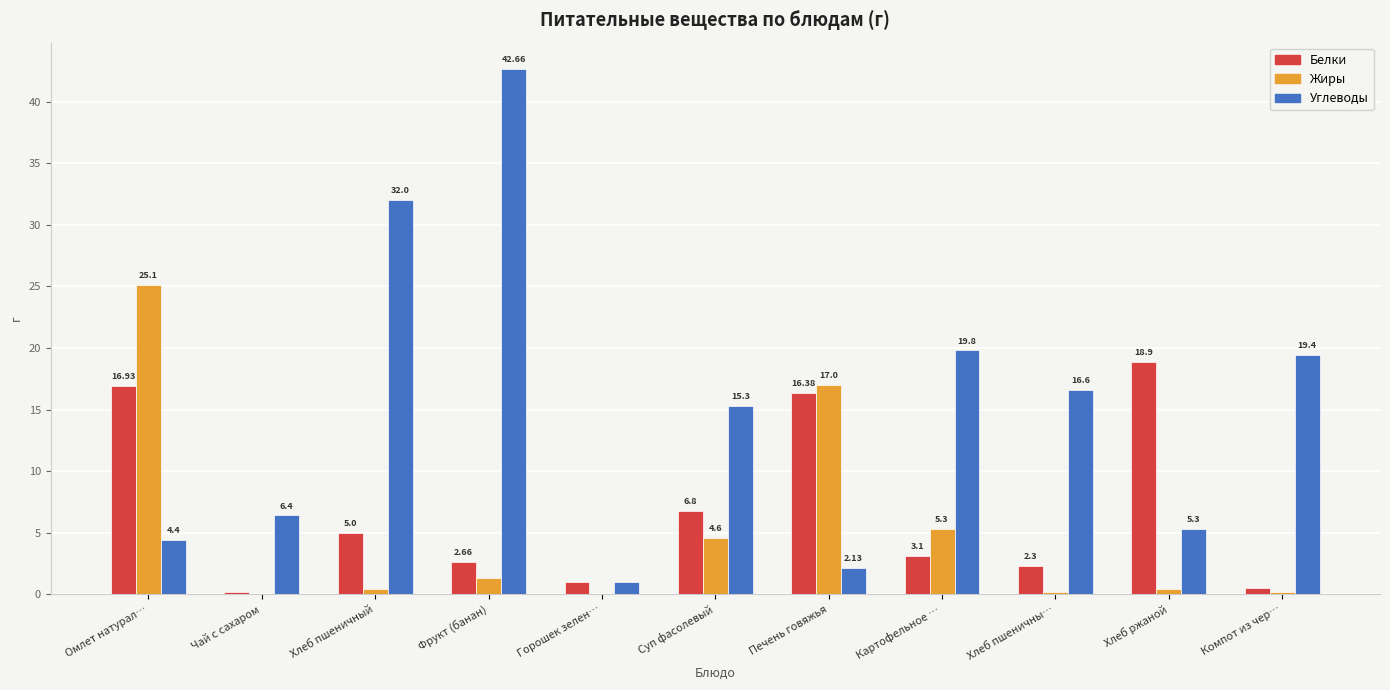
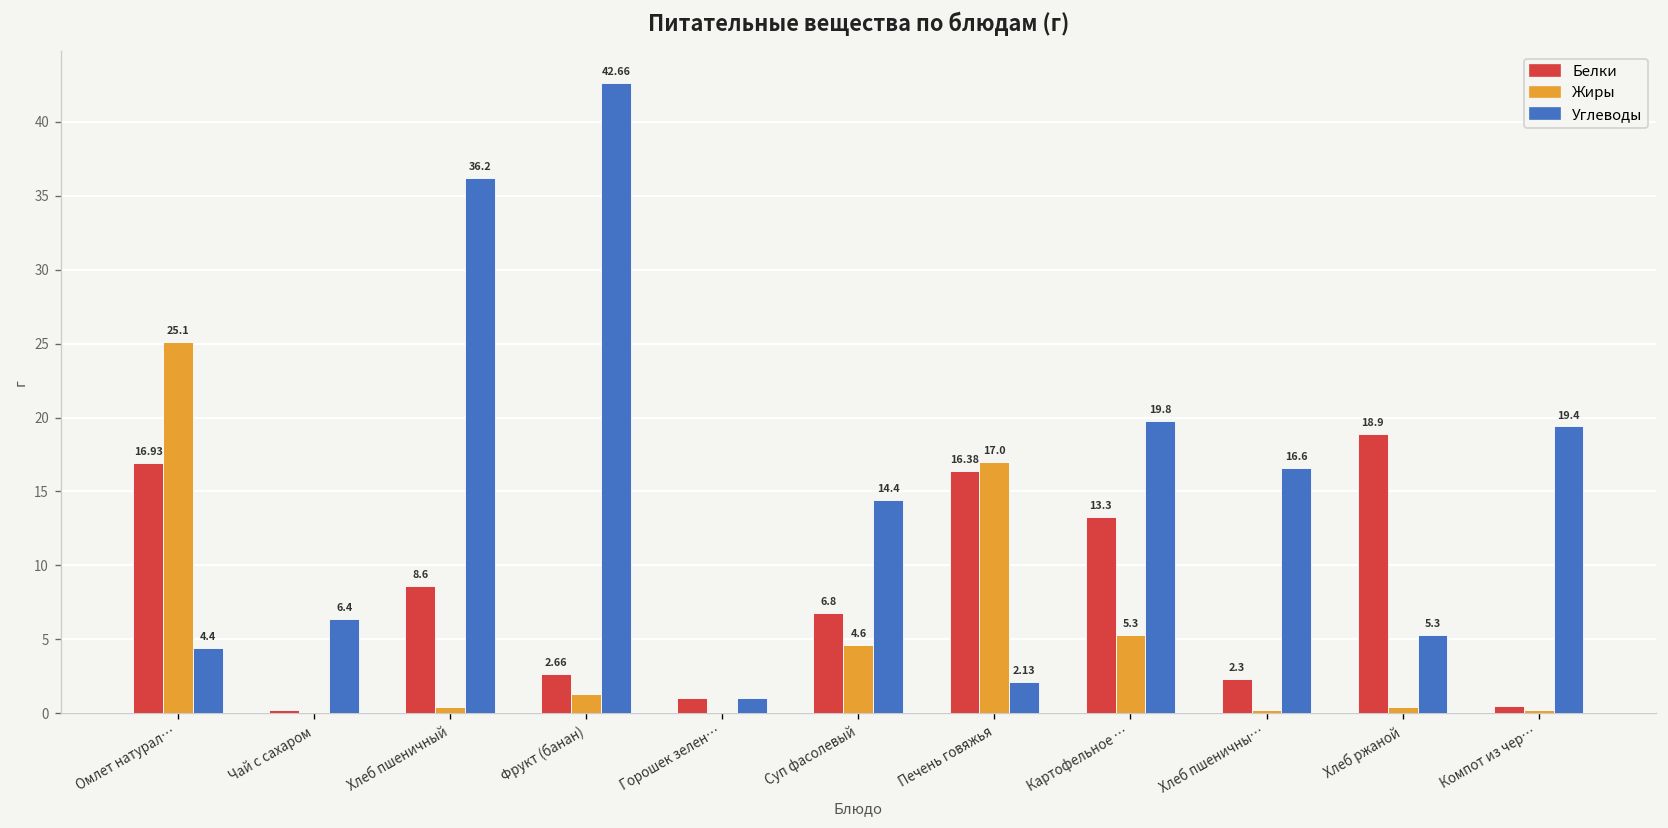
  {
    "Белки": {
      "Омлет натурал…": 16.93,
-     "Хлеб пшеничный": 5.0,
+     "Хлеб пшеничный": 8.6,
      "Фрукт (банан)": 2.66,
      "Суп фасолевый": 6.8,
      "Печень говяжья": 16.38,
-     "Картофельное …": 3.1,
+     "Картофельное …": 13.3,
      "Хлеб пшеничны…": 2.3,
      "Хлеб ржаной": 18.9
    },
    "Жиры": {
      "Омлет натурал…": 25.1,
      "Суп фасолевый": 4.6,
      "Печень говяжья": 17.0,
      "Картофельное …": 5.3
    },
    "Углеводы": {
      "Омлет натурал…": 4.4,
      "Чай с сахаром": 6.4,
-     "Хлеб пшеничный": 32.0,
+     "Хлеб пшеничный": 36.2,
      "Фрукт (банан)": 42.66,
-     "Суп фасолевый": 15.3,
+     "Суп фасолевый": 14.4,
      "Печень говяжья": 2.13,
      "Картофельное …": 19.8,
      "Хлеб пшеничны…": 16.6,
      "Хлеб ржаной": 5.3,
      "Компот из чер…": 19.4
    }
  }
